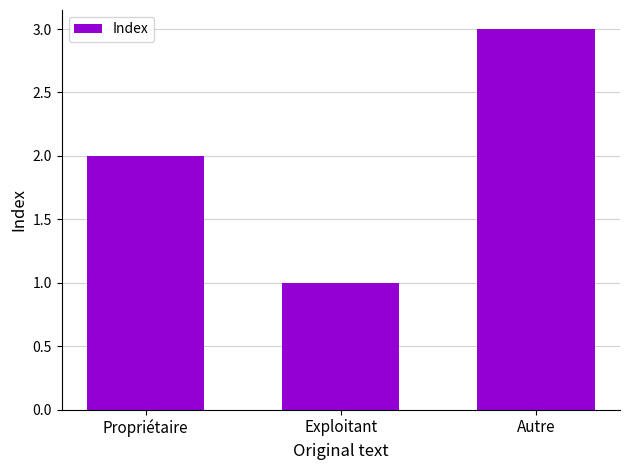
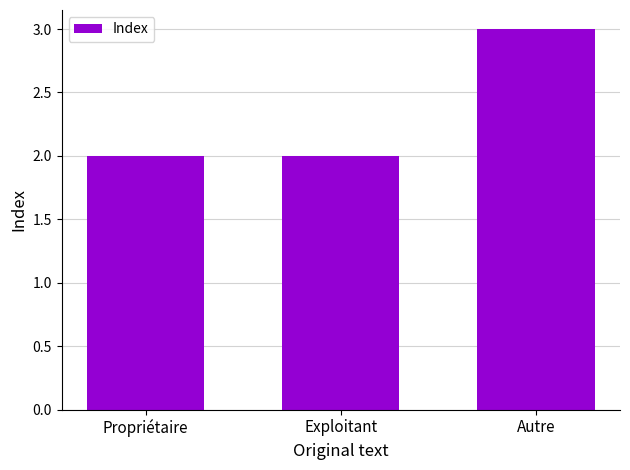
  {
    "Propriétaire": 2,
-   "Exploitant": 1,
+   "Exploitant": 2,
    "Autre": 3
  }
